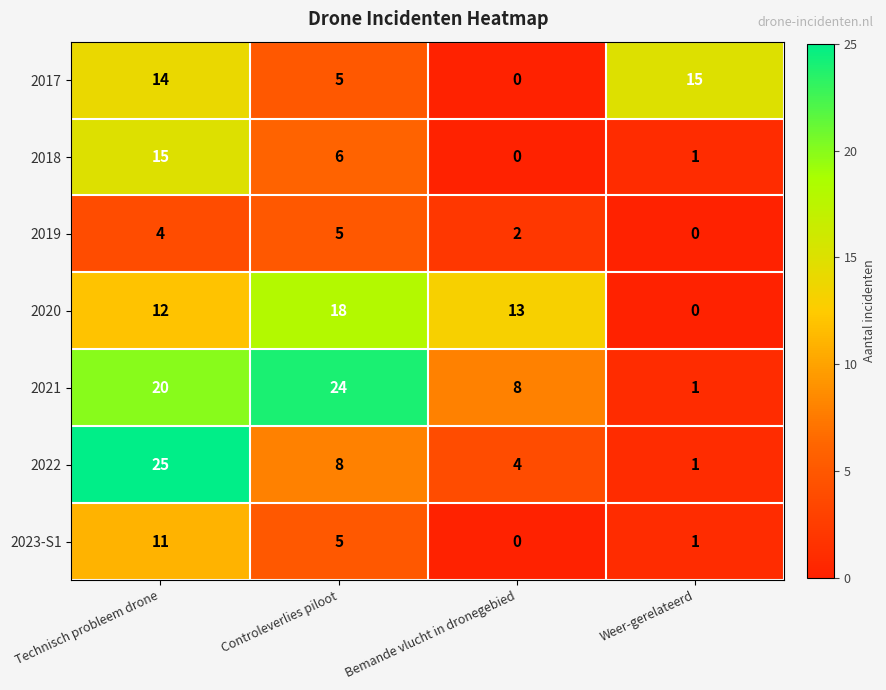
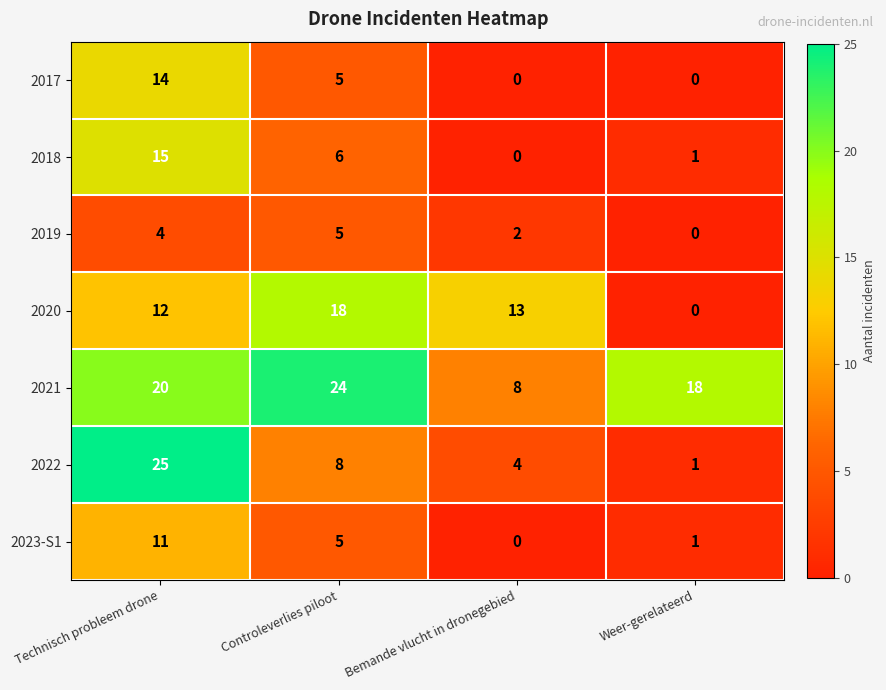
  {
    "2017": {
      "Technisch probleem drone": 14,
      "Controleverlies piloot": 5,
      "Bemande vlucht in dronegebied": 0,
-     "Weer-gerelateerd": 15
+     "Weer-gerelateerd": 0
    },
    "2018": {
      "Technisch probleem drone": 15,
      "Controleverlies piloot": 6,
      "Bemande vlucht in dronegebied": 0,
      "Weer-gerelateerd": 1
    },
    "2019": {
      "Technisch probleem drone": 4,
      "Controleverlies piloot": 5,
      "Bemande vlucht in dronegebied": 2,
      "Weer-gerelateerd": 0
    },
    "2020": {
      "Technisch probleem drone": 12,
      "Controleverlies piloot": 18,
      "Bemande vlucht in dronegebied": 13,
      "Weer-gerelateerd": 0
    },
    "2021": {
      "Technisch probleem drone": 20,
      "Controleverlies piloot": 24,
      "Bemande vlucht in dronegebied": 8,
-     "Weer-gerelateerd": 1
+     "Weer-gerelateerd": 18
    },
    "2022": {
      "Technisch probleem drone": 25,
      "Controleverlies piloot": 8,
      "Bemande vlucht in dronegebied": 4,
      "Weer-gerelateerd": 1
    },
    "2023-S1": {
      "Technisch probleem drone": 11,
      "Controleverlies piloot": 5,
      "Bemande vlucht in dronegebied": 0,
      "Weer-gerelateerd": 1
    }
  }
